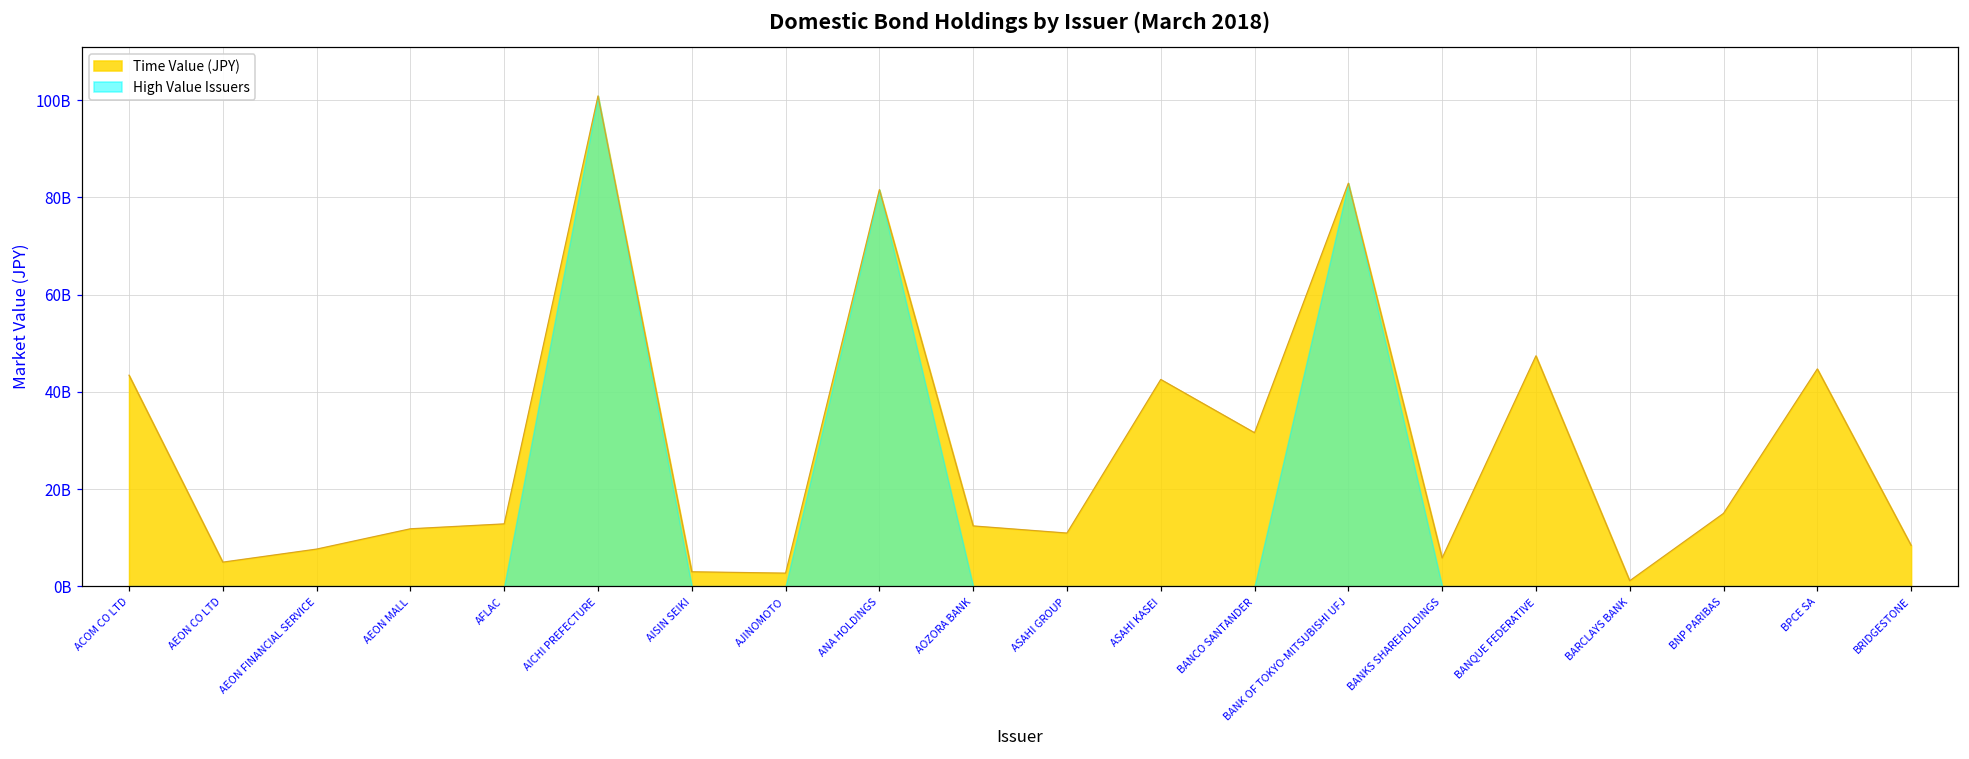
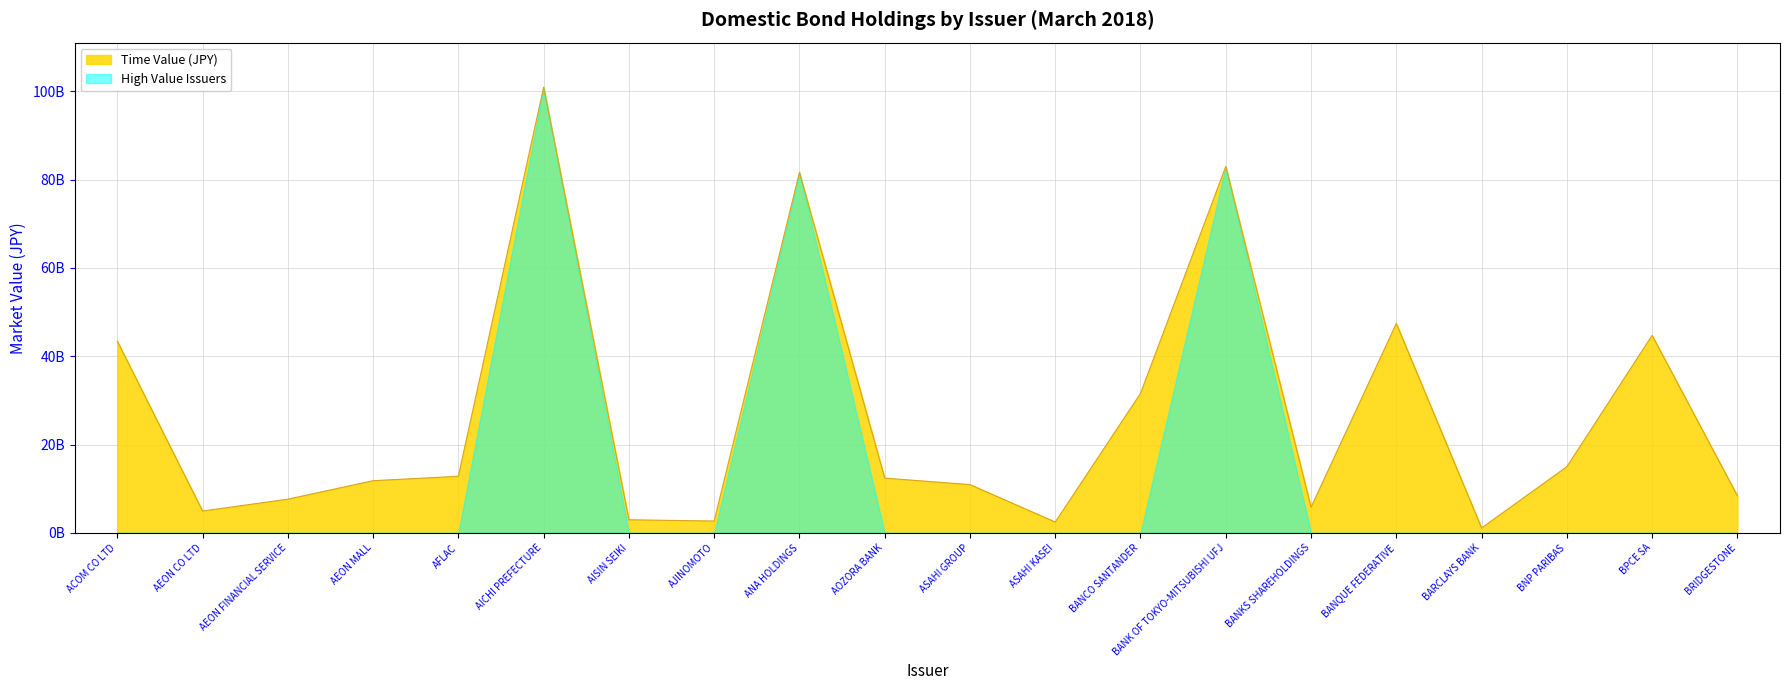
  {
    "Time Value (JPY)": {
      "ACOM CO LTD": 43000000000,
      "AEON CO LTD": 5000000000,
      "AEON FINANCIAL SERVICE": 8000000000,
      "AEON MALL": 12000000000,
      "AFLAC": 13000000000,
      "AISIN SEIKI": 3000000000,
      "AJINOMOTO": 3000000000,
      "AOZORA BANK": 12000000000,
      "ASAHI GROUP": 11000000000,
-     "ASAHI KASEI": 43000000000,
+     "ASAHI KASEI": 2000000000,
      "BANCO SANTANDER": 32000000000,
      "BANKS SHAREHOLDINGS": 6000000000,
      "BANQUE FEDERATIVE": 47000000000,
      "BARCLAYS BANK": 1000000000,
      "BNP PARIBAS": 15000000000,
      "BPCE SA": 45000000000,
      "BRIDGESTONE": 8000000000
    },
    "High Value Issuers": {
      "ACOM CO LTD": 0,
      "AEON CO LTD": 0,
      "AEON FINANCIAL SERVICE": 0,
      "AEON MALL": 0,
      "AFLAC": 0,
      "AISIN SEIKI": 0,
      "AJINOMOTO": 0,
      "AOZORA BANK": 0,
      "ASAHI GROUP": 0,
      "ASAHI KASEI": 0,
      "BANCO SANTANDER": 0,
      "BANKS SHAREHOLDINGS": 0,
      "BANQUE FEDERATIVE": 0,
      "BARCLAYS BANK": 0,
      "BNP PARIBAS": 0,
      "BPCE SA": 0,
      "BRIDGESTONE": 0
    }
  }
